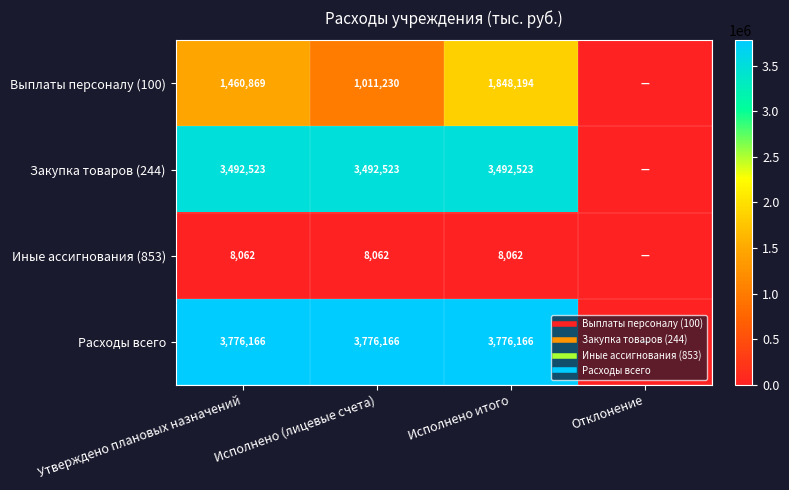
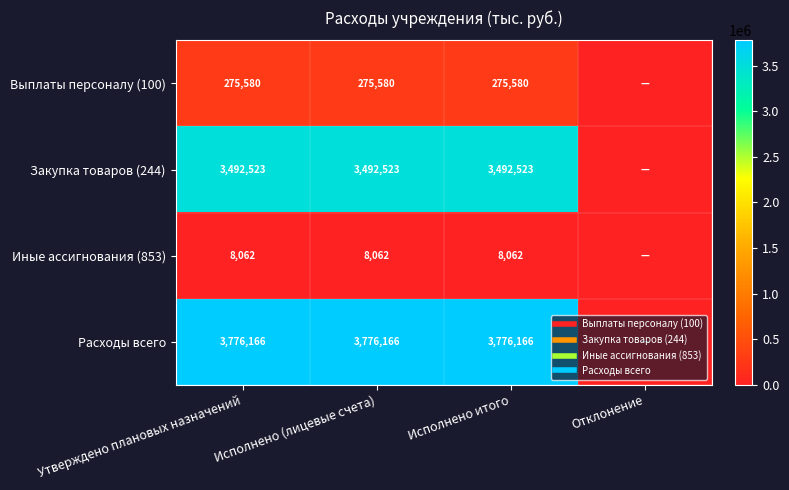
  {
    "Выплаты персоналу (100)": {
-     "Утверждено плановых назначений": "1,460,869",
-     "Исполнено (лицевые счета)": "1,011,230",
-     "Исполнено итого": "1,848,194"
+     "Утверждено плановых назначений": "275,580",
+     "Исполнено (лицевые счета)": "275,580",
+     "Исполнено итого": "275,580"
    },
    "Закупка товаров (244)": {
      "Утверждено плановых назначений": "3,492,523",
      "Исполнено (лицевые счета)": "3,492,523",
      "Исполнено итого": "3,492,523"
    },
    "Иные ассигнования (853)": {
      "Утверждено плановых назначений": "8,062",
      "Исполнено (лицевые счета)": "8,062",
      "Исполнено итого": "8,062"
    },
    "Расходы всего": {
      "Утверждено плановых назначений": "3,776,166",
      "Исполнено (лицевые счета)": "3,776,166",
      "Исполнено итого": "3,776,166"
    }
  }
